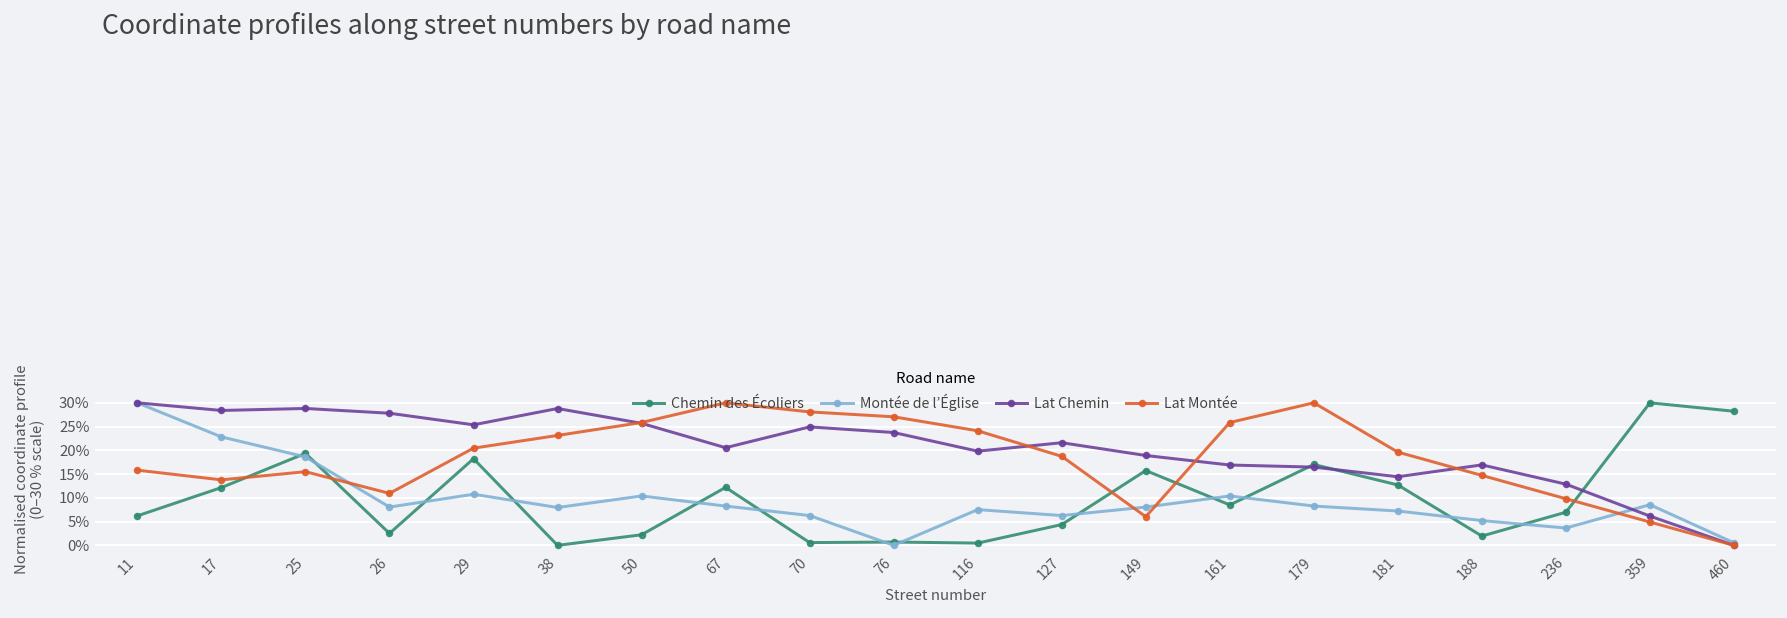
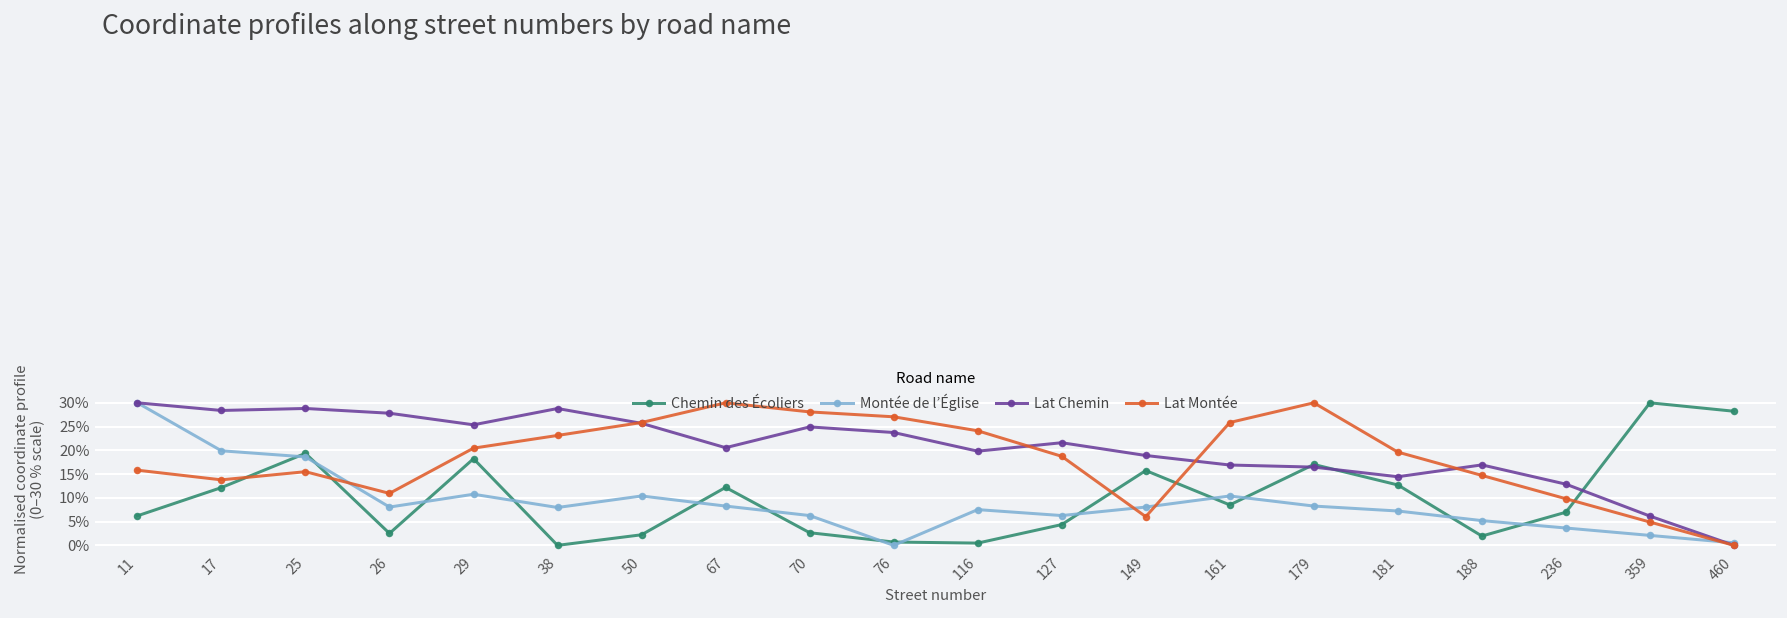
  {
    "Chemin des Écoliers": {
      "11": "6%",
      "17": "12%",
      "25": "19%",
      "26": "3%",
      "29": "18%",
      "38": "0%",
      "50": "2%",
      "67": "12%",
-     "70": "1%",
+     "70": "3%",
      "76": "1%",
      "116": "0%",
      "127": "4%",
      "149": "16%",
      "161": "9%",
      "181": "13%",
      "188": "2%",
      "236": "7%",
      "359": "30%",
      "460": "28%"
    },
    "Montée de l’Église": {
-     "17": "23%",
+     "17": "20%",
      "25": "19%",
      "26": "8%",
      "29": "11%",
      "38": "8%",
      "50": "10%",
      "67": "8%",
      "70": "6%",
      "76": "0%",
      "116": "8%",
      "127": "6%",
      "149": "8%",
      "161": "10%",
      "179": "8%",
      "181": "7%",
      "188": "5%",
      "236": "4%",
-     "359": "9%"
+     "359": "2%"
    },
    "Lat Chemin": {
      "17": "28%",
      "25": "29%",
      "26": "28%",
      "29": "25%",
      "38": "29%",
      "67": "21%",
      "70": "25%",
      "76": "24%",
      "116": "20%",
      "127": "22%",
      "149": "19%",
      "161": "17%",
      "181": "14%",
      "188": "17%",
      "236": "13%",
      "359": "6%"
    },
    "Lat Montée": {
      "11": "16%",
      "17": "14%",
      "25": "16%",
      "26": "11%",
      "29": "20%",
      "38": "23%",
      "67": "30%",
      "70": "28%",
      "76": "27%",
      "116": "24%",
      "127": "19%",
      "149": "6%",
      "161": "26%",
      "179": "30%",
      "181": "20%",
      "188": "15%",
      "236": "10%",
      "359": "5%"
    }
  }
